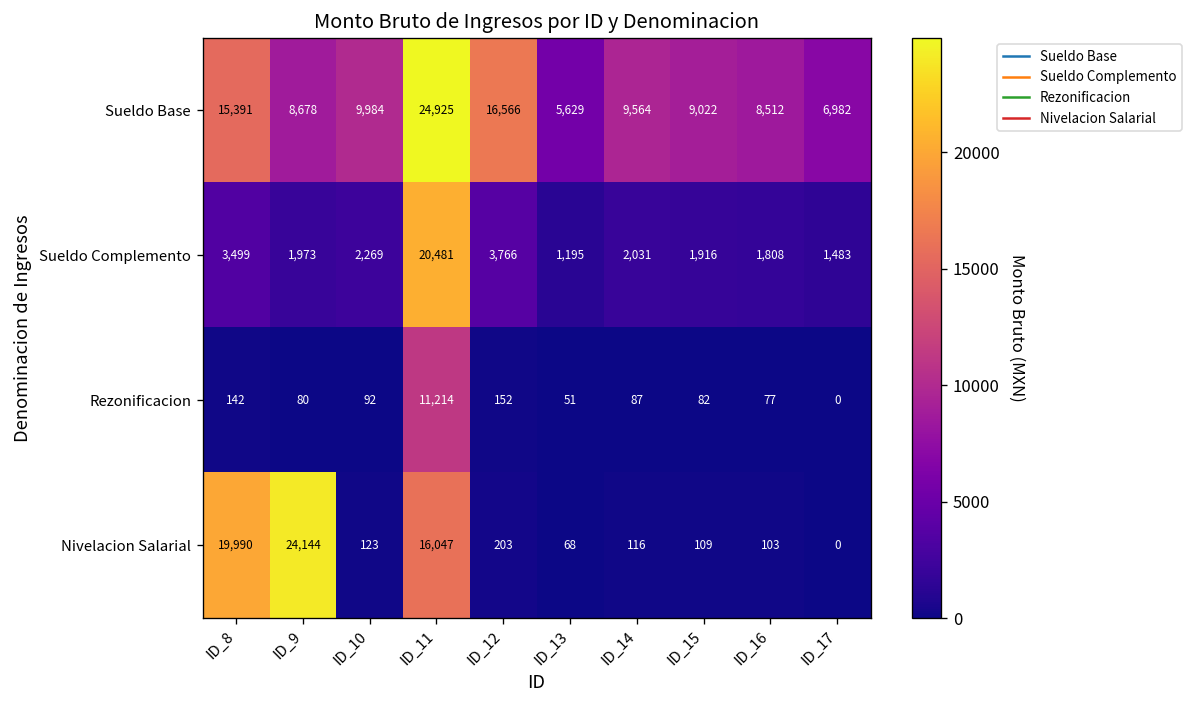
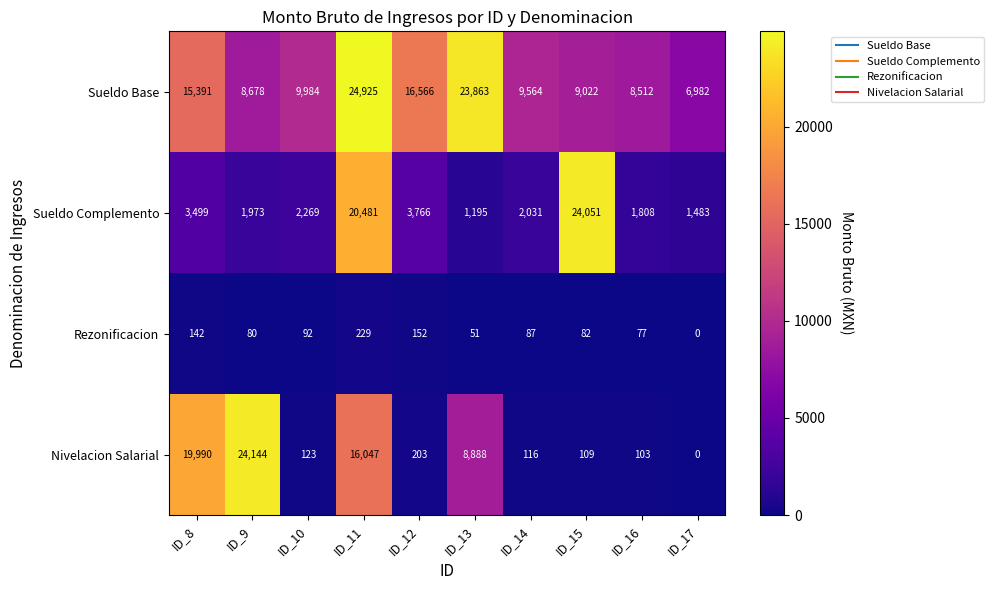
  {
    "Sueldo Base": {
      "ID_8": "15,391",
      "ID_9": "8,678",
      "ID_10": "9,984",
      "ID_11": "24,925",
      "ID_12": "16,566",
-     "ID_13": "5,629",
+     "ID_13": "23,863",
      "ID_14": "9,564",
      "ID_15": "9,022",
      "ID_16": "8,512",
      "ID_17": "6,982"
    },
    "Sueldo Complemento": {
      "ID_8": "3,499",
      "ID_9": "1,973",
      "ID_10": "2,269",
      "ID_11": "20,481",
      "ID_12": "3,766",
      "ID_13": "1,195",
      "ID_14": "2,031",
-     "ID_15": "1,916",
+     "ID_15": "24,051",
      "ID_16": "1,808",
      "ID_17": "1,483"
    },
    "Rezonificacion": {
      "ID_8": "142",
      "ID_9": "80",
      "ID_10": "92",
-     "ID_11": "11,214",
+     "ID_11": "229",
      "ID_12": "152",
      "ID_13": "51",
      "ID_14": "87",
      "ID_15": "82",
      "ID_16": "77",
      "ID_17": "0"
    },
    "Nivelacion Salarial": {
      "ID_8": "19,990",
      "ID_9": "24,144",
      "ID_10": "123",
      "ID_11": "16,047",
      "ID_12": "203",
-     "ID_13": "68",
+     "ID_13": "8,888",
      "ID_14": "116",
      "ID_15": "109",
      "ID_16": "103",
      "ID_17": "0"
    }
  }
